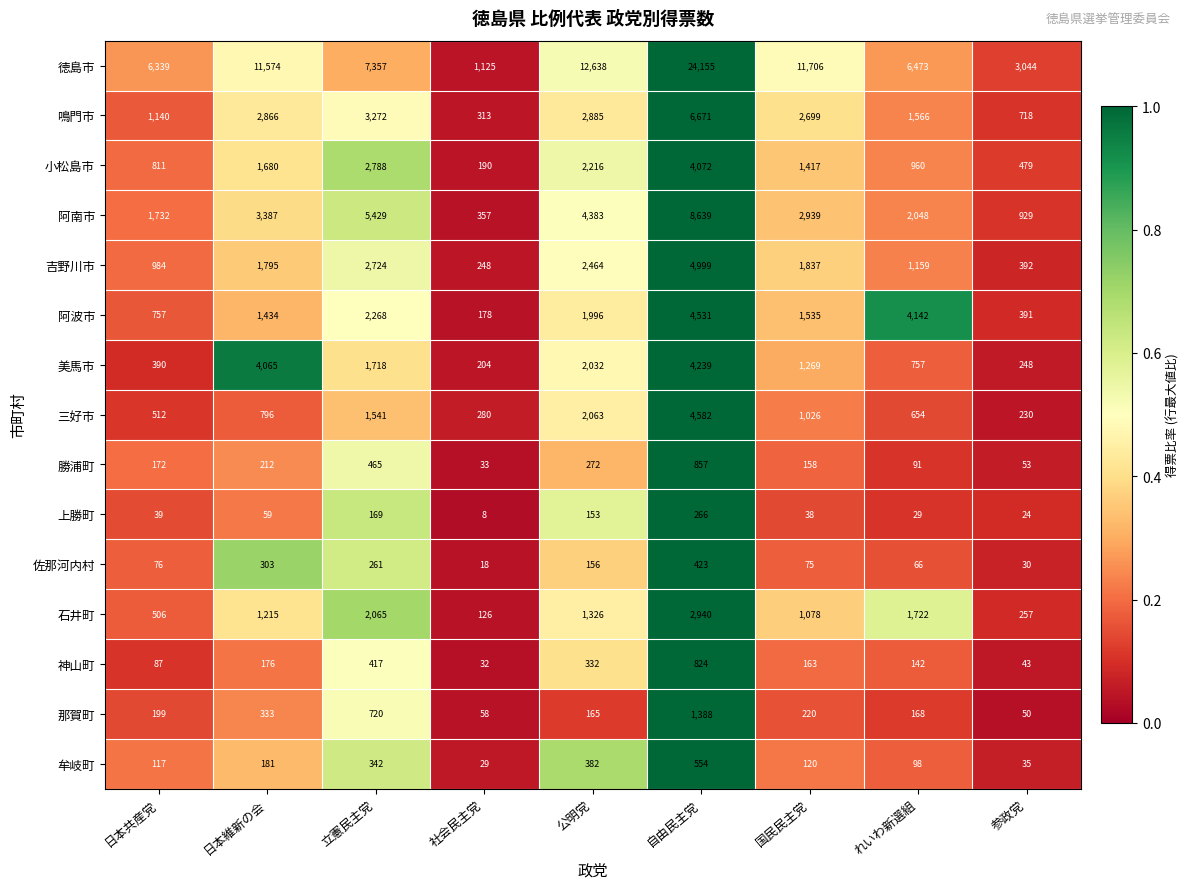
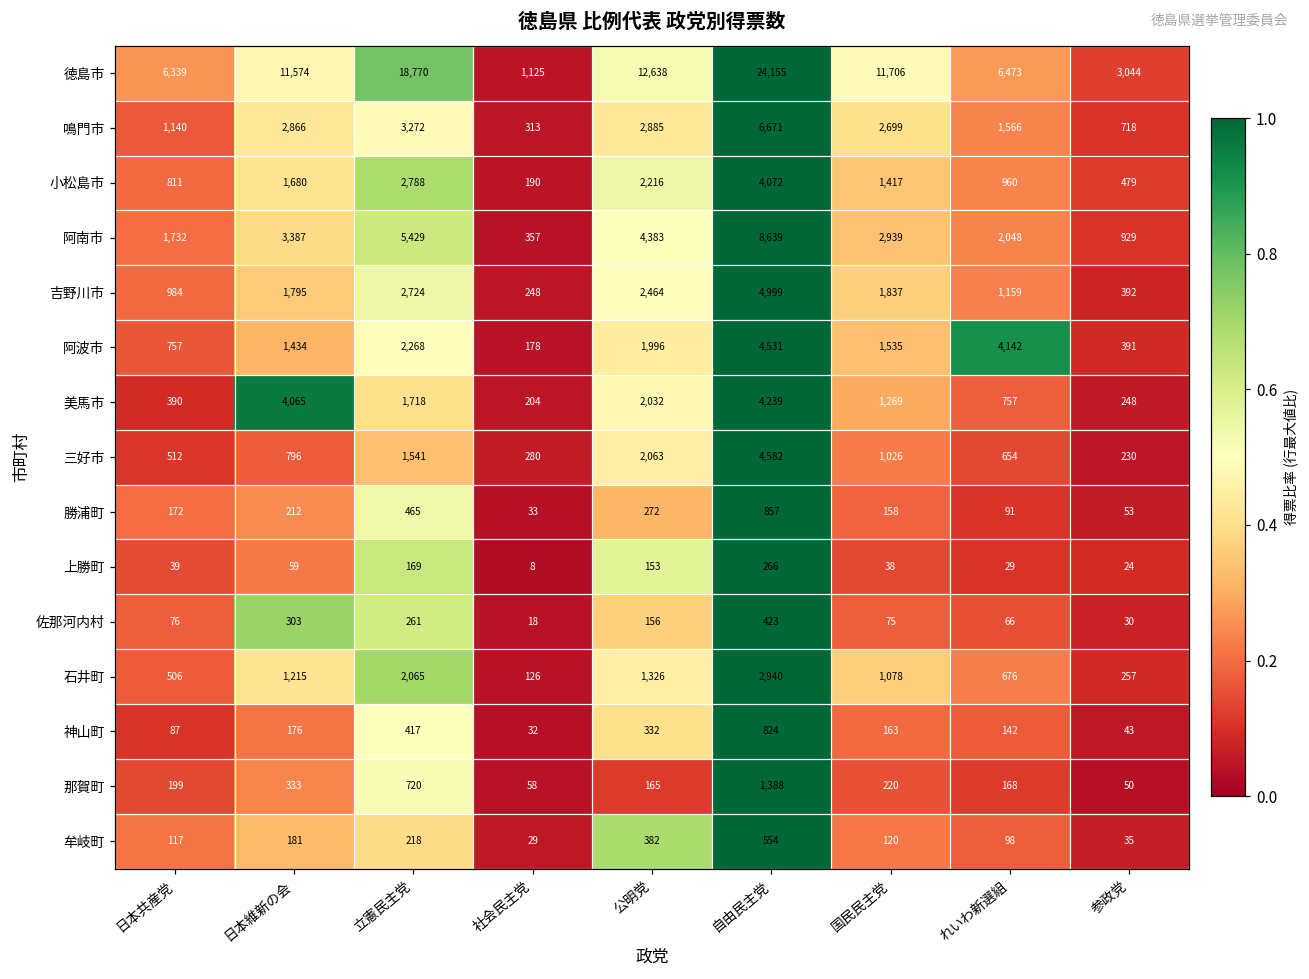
  {
    "徳島市": {
      "日本共産党": "6,339",
      "日本維新の会": "11,574",
-     "立憲民主党": "7,357",
+     "立憲民主党": "18,770",
      "社会民主党": "1,125",
      "公明党": "12,638",
      "自由民主党": "24,155",
      "国民民主党": "11,706",
      "れいわ新選組": "6,473",
      "参政党": "3,044"
    },
    "鳴門市": {
      "日本共産党": "1,140",
      "日本維新の会": "2,866",
      "立憲民主党": "3,272",
      "社会民主党": "313",
      "公明党": "2,885",
      "自由民主党": "6,671",
      "国民民主党": "2,699",
      "れいわ新選組": "1,566",
      "参政党": "718"
    },
    "小松島市": {
      "日本共産党": "811",
      "日本維新の会": "1,680",
      "立憲民主党": "2,788",
      "社会民主党": "190",
      "公明党": "2,216",
      "自由民主党": "4,072",
      "国民民主党": "1,417",
      "れいわ新選組": "960",
      "参政党": "479"
    },
    "阿南市": {
      "日本共産党": "1,732",
      "日本維新の会": "3,387",
      "立憲民主党": "5,429",
      "社会民主党": "357",
      "公明党": "4,383",
      "自由民主党": "8,639",
      "国民民主党": "2,939",
      "れいわ新選組": "2,048",
      "参政党": "929"
    },
    "吉野川市": {
      "日本共産党": "984",
      "日本維新の会": "1,795",
      "立憲民主党": "2,724",
      "社会民主党": "248",
      "公明党": "2,464",
      "自由民主党": "4,999",
      "国民民主党": "1,837",
      "れいわ新選組": "1,159",
      "参政党": "392"
    },
    "阿波市": {
      "日本共産党": "757",
      "日本維新の会": "1,434",
      "立憲民主党": "2,268",
      "社会民主党": "178",
      "公明党": "1,996",
      "自由民主党": "4,531",
      "国民民主党": "1,535",
      "れいわ新選組": "4,142",
      "参政党": "391"
    },
    "美馬市": {
      "日本共産党": "390",
      "日本維新の会": "4,065",
      "立憲民主党": "1,718",
      "社会民主党": "204",
      "公明党": "2,032",
      "自由民主党": "4,239",
      "国民民主党": "1,269",
      "れいわ新選組": "757",
      "参政党": "248"
    },
    "三好市": {
      "日本共産党": "512",
      "日本維新の会": "796",
      "立憲民主党": "1,541",
      "社会民主党": "280",
      "公明党": "2,063",
      "自由民主党": "4,582",
      "国民民主党": "1,026",
      "れいわ新選組": "654",
      "参政党": "230"
    },
    "勝浦町": {
      "日本共産党": "172",
      "日本維新の会": "212",
      "立憲民主党": "465",
      "社会民主党": "33",
      "公明党": "272",
      "自由民主党": "857",
      "国民民主党": "158",
      "れいわ新選組": "91",
      "参政党": "53"
    },
    "上勝町": {
      "日本共産党": "39",
      "日本維新の会": "59",
      "立憲民主党": "169",
      "社会民主党": "8",
      "公明党": "153",
      "自由民主党": "266",
      "国民民主党": "38",
      "れいわ新選組": "29",
      "参政党": "24"
    },
    "佐那河内村": {
      "日本共産党": "76",
      "日本維新の会": "303",
      "立憲民主党": "261",
      "社会民主党": "18",
      "公明党": "156",
      "自由民主党": "423",
      "国民民主党": "75",
      "れいわ新選組": "66",
      "参政党": "30"
    },
    "石井町": {
      "日本共産党": "506",
      "日本維新の会": "1,215",
      "立憲民主党": "2,065",
      "社会民主党": "126",
      "公明党": "1,326",
      "自由民主党": "2,940",
      "国民民主党": "1,078",
-     "れいわ新選組": "1,722",
+     "れいわ新選組": "676",
      "参政党": "257"
    },
    "神山町": {
      "日本共産党": "87",
      "日本維新の会": "176",
      "立憲民主党": "417",
      "社会民主党": "32",
      "公明党": "332",
      "自由民主党": "824",
      "国民民主党": "163",
      "れいわ新選組": "142",
      "参政党": "43"
    },
    "那賀町": {
      "日本共産党": "199",
      "日本維新の会": "333",
      "立憲民主党": "720",
      "社会民主党": "58",
      "公明党": "165",
      "自由民主党": "1,388",
      "国民民主党": "220",
      "れいわ新選組": "168",
      "参政党": "50"
    },
    "牟岐町": {
      "日本共産党": "117",
      "日本維新の会": "181",
-     "立憲民主党": "342",
+     "立憲民主党": "218",
      "社会民主党": "29",
      "公明党": "382",
      "自由民主党": "554",
      "国民民主党": "120",
      "れいわ新選組": "98",
      "参政党": "35"
    }
  }
